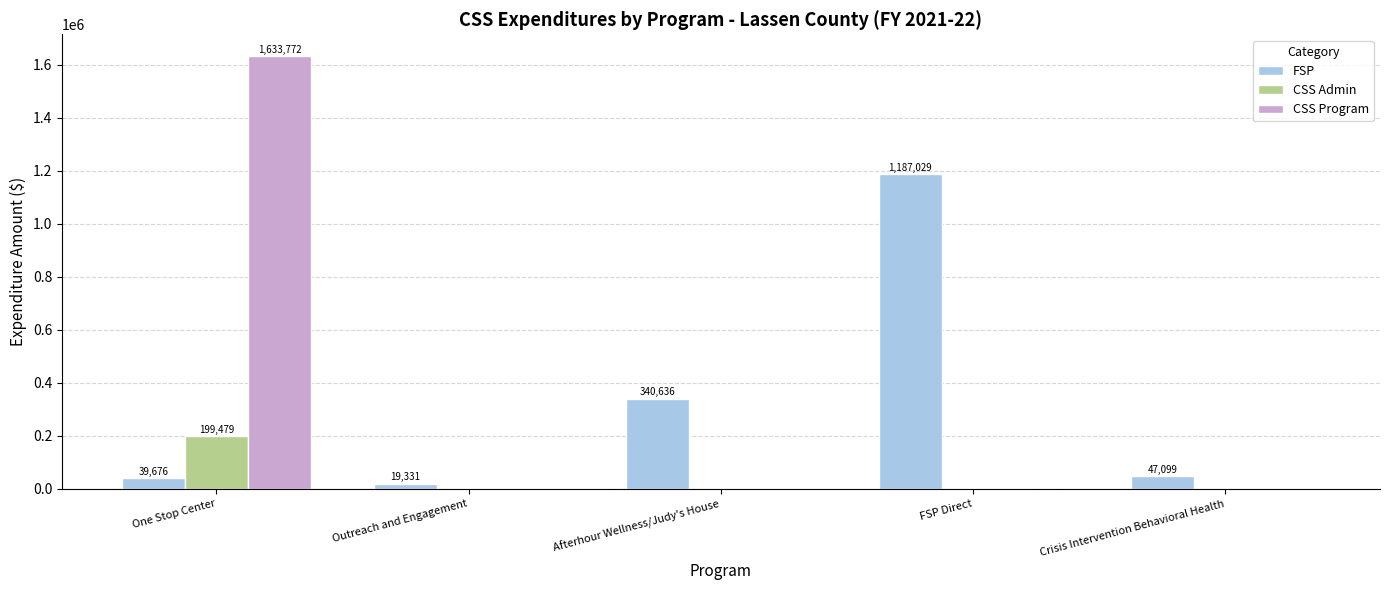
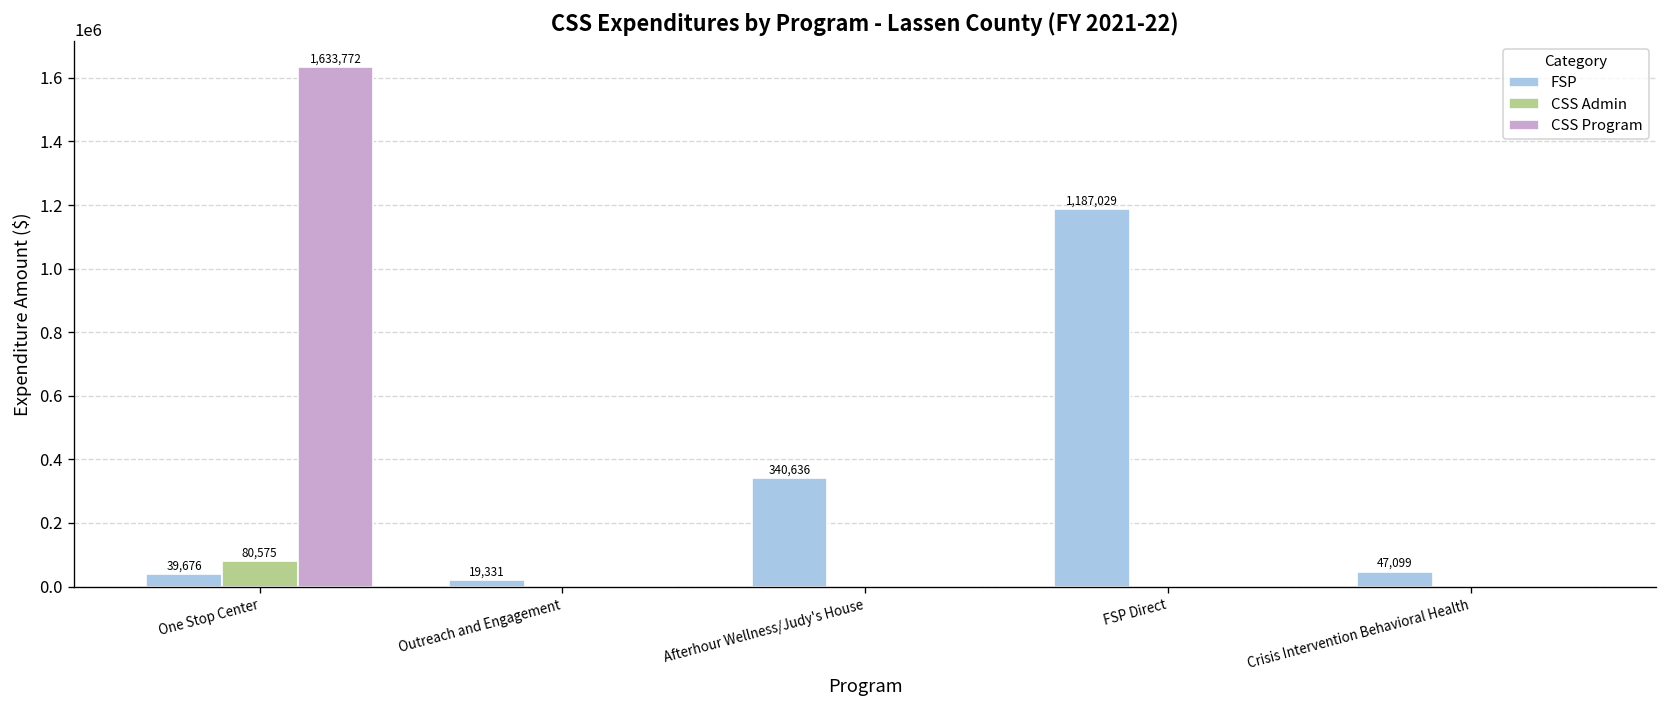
  {
    "CSS Admin": {
-     "One Stop Center": "199,479"
+     "One Stop Center": "80,575"
    }
  }
